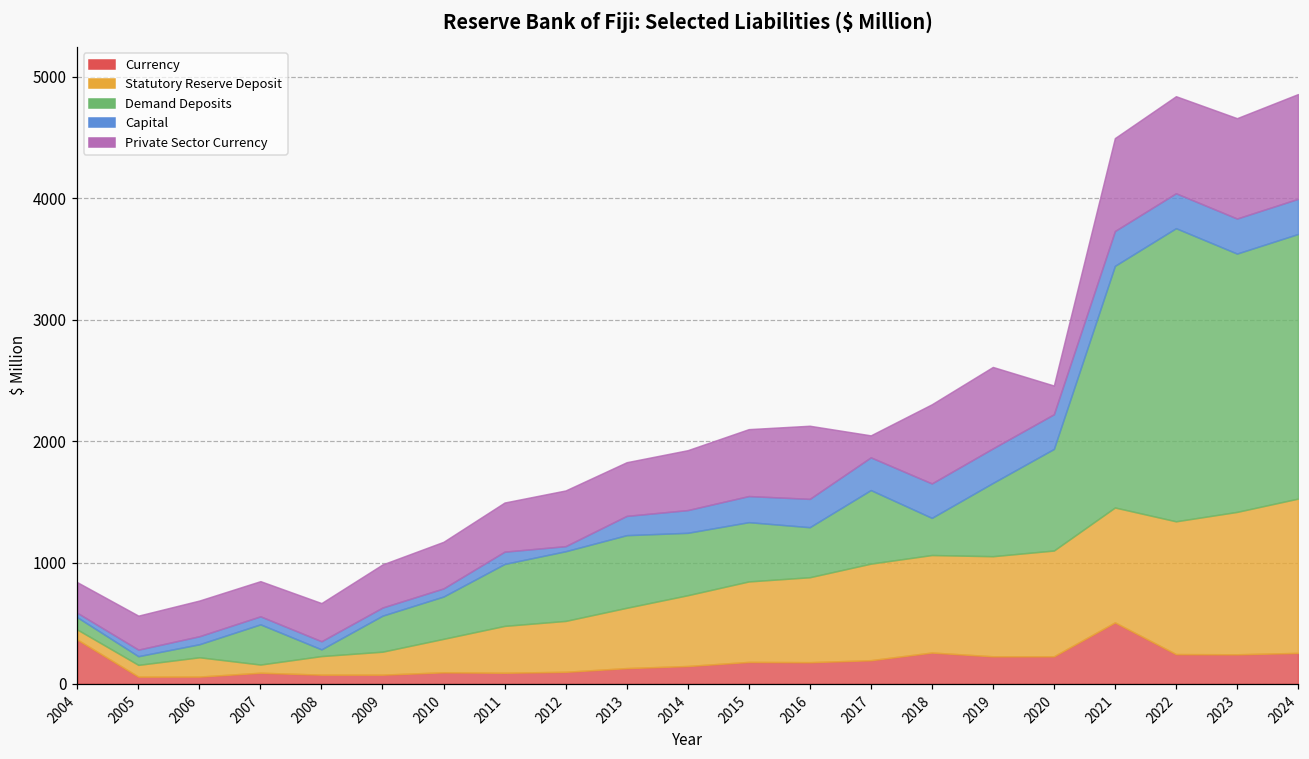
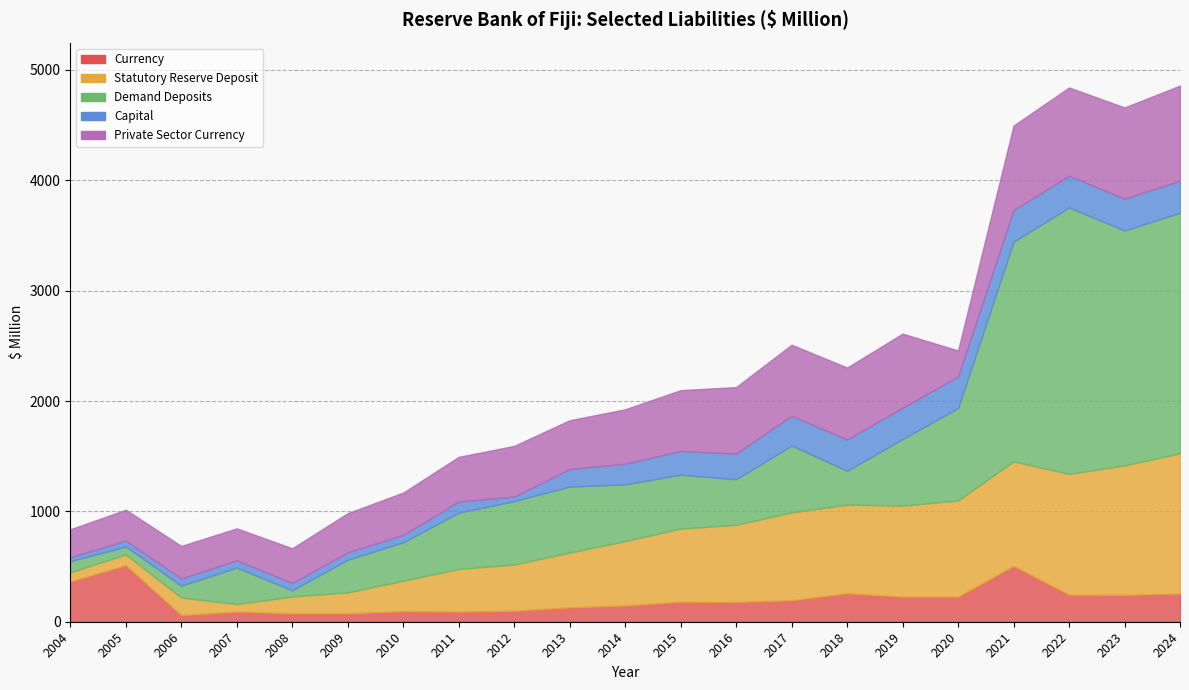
  {
    "Currency": {
      "2004": 360,
-     "2005": 60,
+     "2005": 510,
      "2006": 60,
      "2007": 90,
      "2008": 80,
      "2009": 80,
      "2010": 100,
      "2011": 90,
      "2012": 100,
      "2013": 130,
      "2014": 150,
      "2015": 180,
      "2016": 180,
      "2017": 200,
      "2018": 260,
      "2019": 230,
      "2020": 230,
      "2021": 510,
      "2022": 250,
      "2023": 240,
      "2024": 260
    },
    "Statutory Reserve Deposit": {
      "2004": 80,
      "2005": 100,
      "2006": 160,
      "2007": 70,
      "2008": 150,
      "2009": 190,
      "2010": 280,
      "2011": 390,
      "2012": 420,
      "2013": 500,
      "2014": 580,
      "2015": 660,
      "2016": 700,
      "2017": 800,
      "2018": 800,
      "2019": 820,
      "2020": 870,
      "2021": 950,
      "2022": 1090,
      "2023": 1170,
      "2024": 1270
    },
    "Demand Deposits": {
      "2004": 100,
      "2005": 70,
      "2006": 110,
      "2007": 330,
      "2008": 60,
      "2009": 300,
      "2010": 350,
      "2011": 510,
      "2012": 570,
      "2013": 600,
      "2014": 510,
      "2015": 490,
      "2016": 410,
      "2017": 610,
      "2018": 310,
      "2019": 600,
      "2020": 840,
      "2021": 1990,
      "2022": 2410,
      "2023": 2130,
      "2024": 2180
    },
    "Capital": {
      "2004": 40,
      "2005": 50,
      "2006": 70,
      "2007": 70,
      "2008": 70,
      "2009": 70,
      "2010": 70,
      "2011": 100,
      "2012": 40,
      "2013": 160,
      "2014": 190,
      "2015": 220,
      "2016": 230,
      "2017": 270,
      "2018": 280,
      "2019": 280,
      "2020": 290,
      "2021": 290,
      "2022": 290,
      "2023": 290,
      "2024": 290
    },
    "Private Sector Currency": {
      "2004": 250,
      "2005": 280,
      "2006": 290,
      "2007": 290,
      "2008": 310,
      "2009": 350,
      "2010": 380,
      "2011": 400,
      "2012": 460,
      "2013": 440,
      "2014": 490,
      "2015": 550,
      "2016": 600,
-     "2017": 180,
+     "2017": 640,
      "2018": 650,
      "2019": 670,
      "2020": 240,
      "2021": 770,
      "2022": 800,
      "2023": 830,
      "2024": 860
    }
  }
